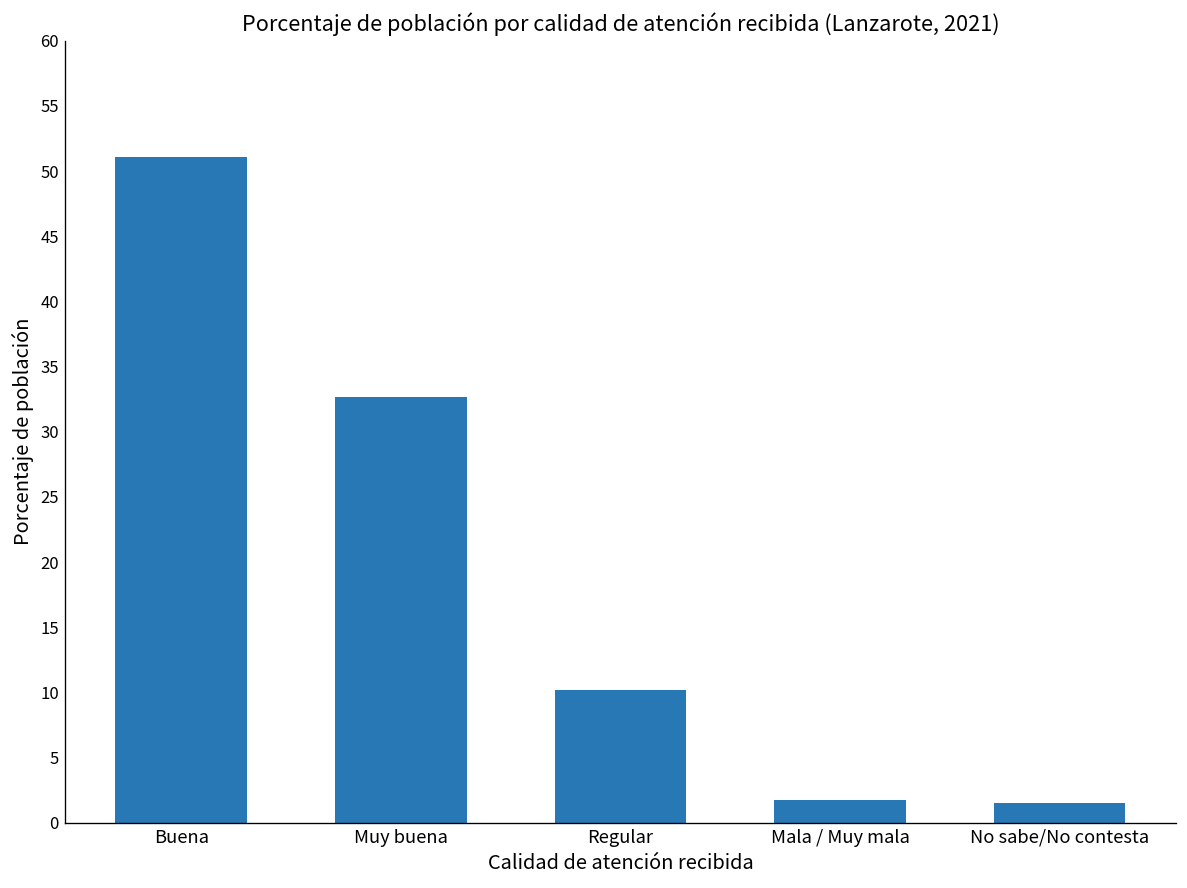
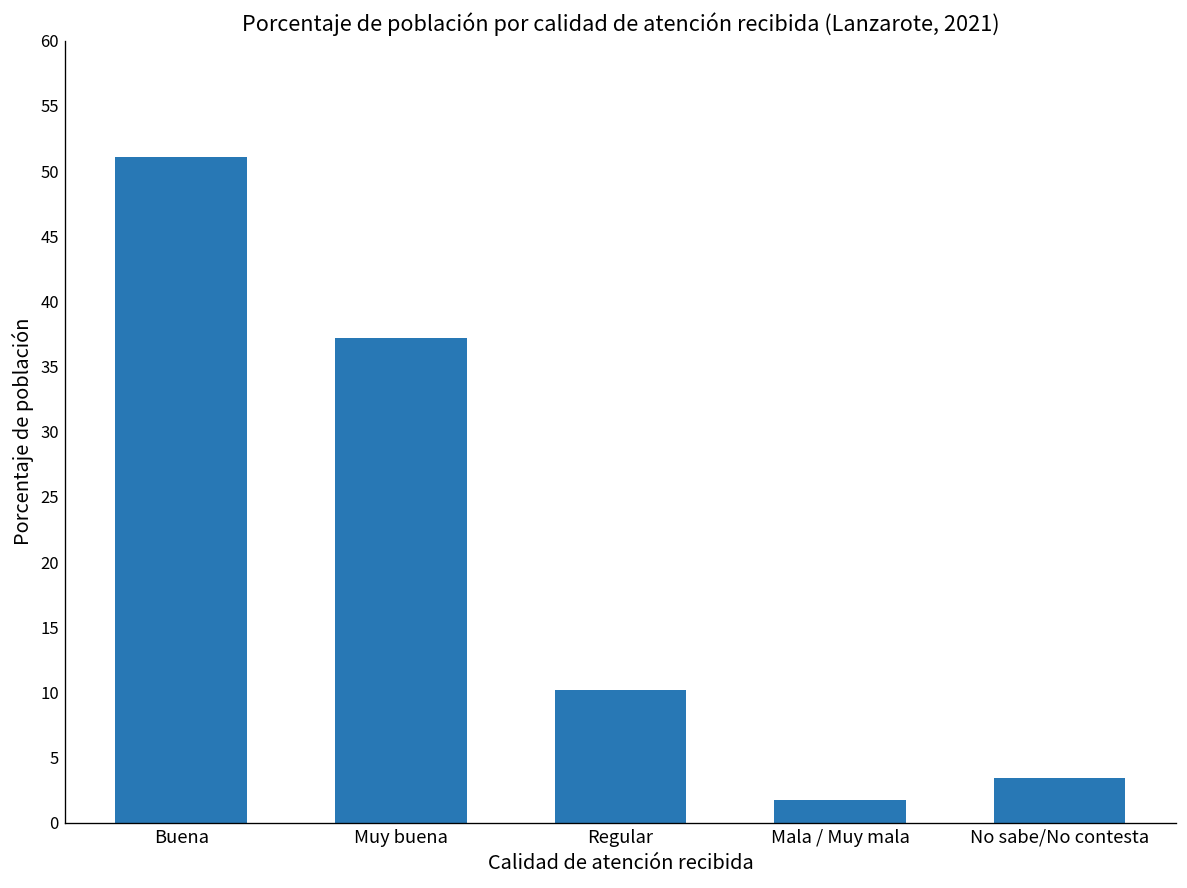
  {
    "Buena": 51.1,
-   "Muy buena": 32.7,
+   "Muy buena": 37.2,
    "Regular": 10.2,
    "Mala / Muy mala": 1.8,
-   "No sabe/No contesta": 1.5
+   "No sabe/No contesta": 3.4
  }
